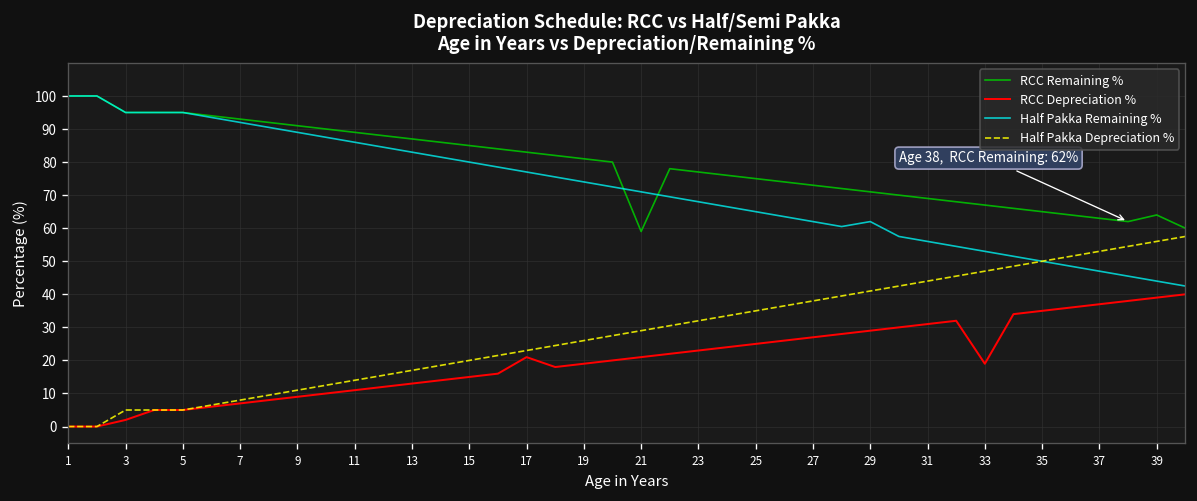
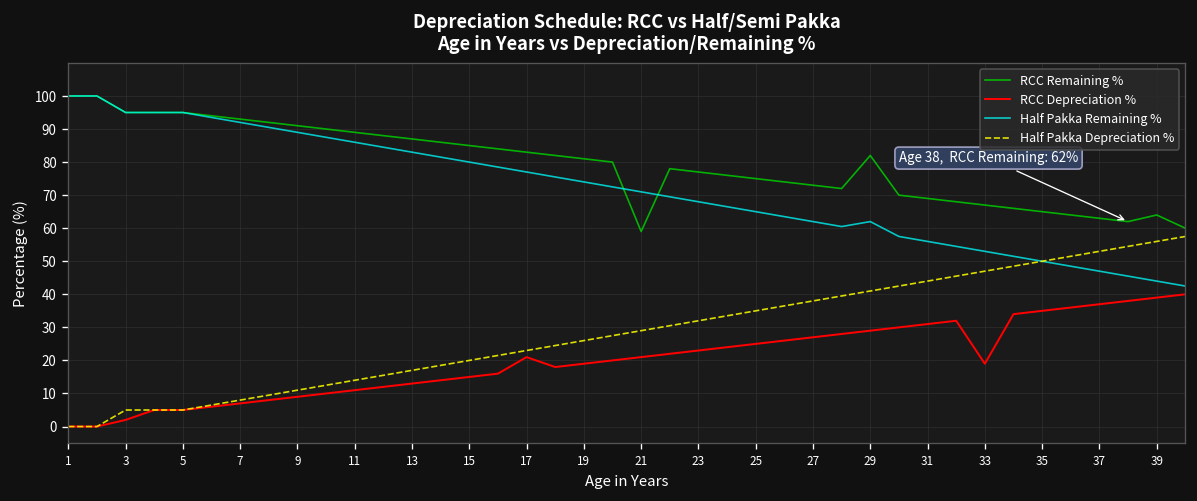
  {
    "RCC Remaining %": {
      "7": 93,
      "9": 91,
      "11": 89,
      "13": 87,
      "15": 85,
      "17": 83,
      "19": 81,
      "21": 59,
      "23": 77,
      "25": 75,
      "27": 73,
-     "29": 71,
+     "29": 82,
      "39": 64
    },
    "RCC Depreciation %": {
      "3": 2,
      "7": 7,
      "9": 9,
      "11": 11,
      "13": 13,
      "15": 15,
      "17": 21,
      "19": 19,
      "21": 21,
      "23": 23,
      "25": 25,
      "27": 27,
      "29": 29,
      "31": 31,
      "33": 19,
      "35": 35,
      "37": 37,
      "39": 39
    },
    "Half Pakka Remaining %": {
      "7": 92,
      "9": 89,
      "11": 86,
      "13": 83,
      "15": 80,
      "17": 77,
      "19": 74,
      "21": 71,
      "23": 68,
      "25": 65,
      "27": 62,
      "29": 62,
      "31": 56,
      "33": 53,
      "37": 47,
      "39": 44
    },
    "Half Pakka Depreciation %": {
      "3": 5,
      "7": 8,
      "9": 11,
      "11": 14,
      "13": 17,
      "15": 20,
      "17": 23,
      "19": 26,
      "21": 29,
      "23": 32,
      "25": 35,
      "27": 38,
      "29": 41,
      "31": 44,
      "33": 47,
      "37": 53,
      "39": 56
    }
  }
